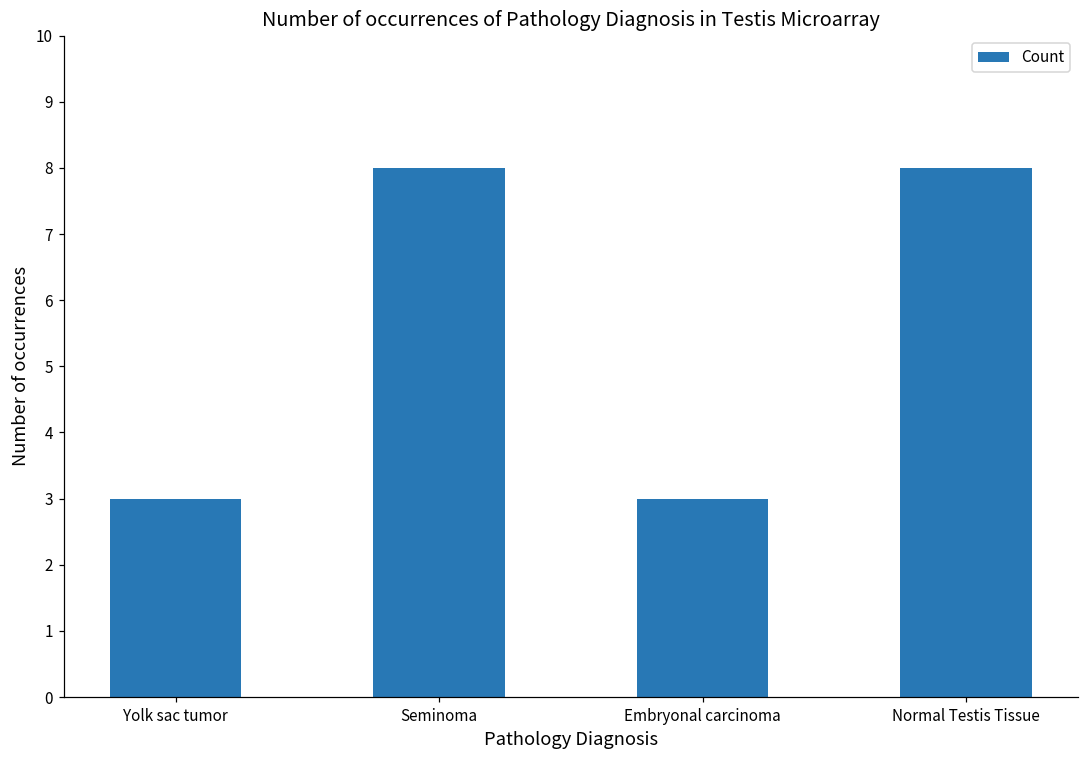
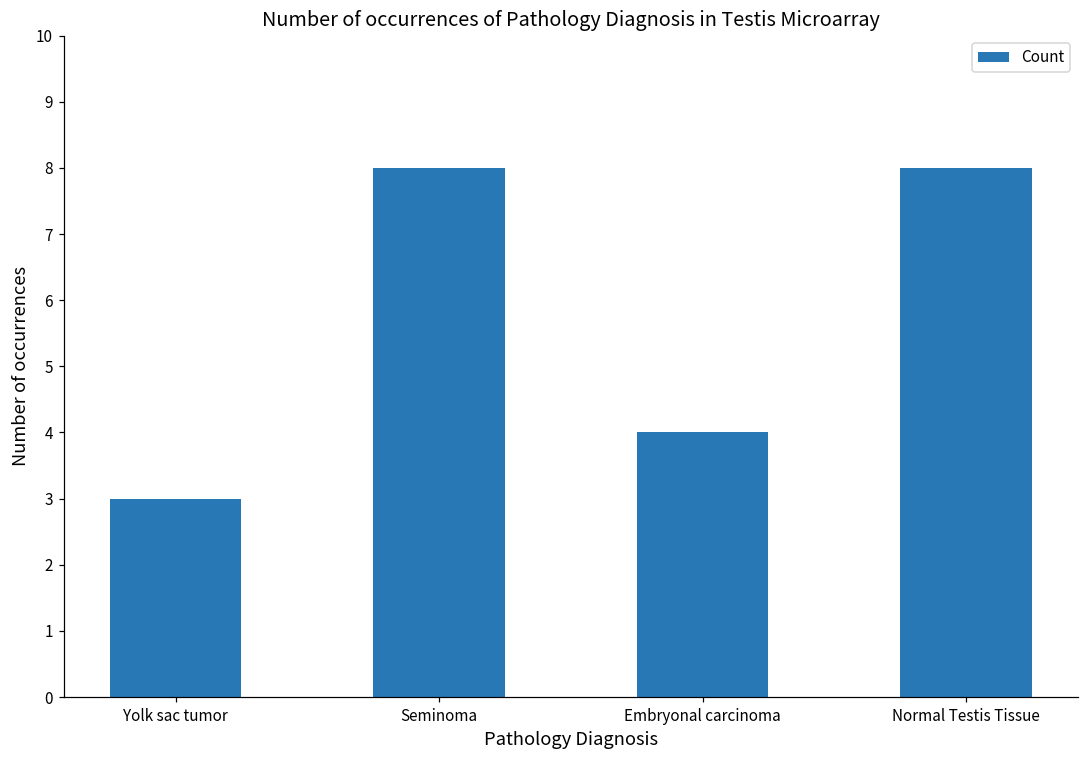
  {
    "Yolk sac tumor": 3,
    "Seminoma": 8,
-   "Embryonal carcinoma": 3,
+   "Embryonal carcinoma": 4,
    "Normal Testis Tissue": 8
  }
